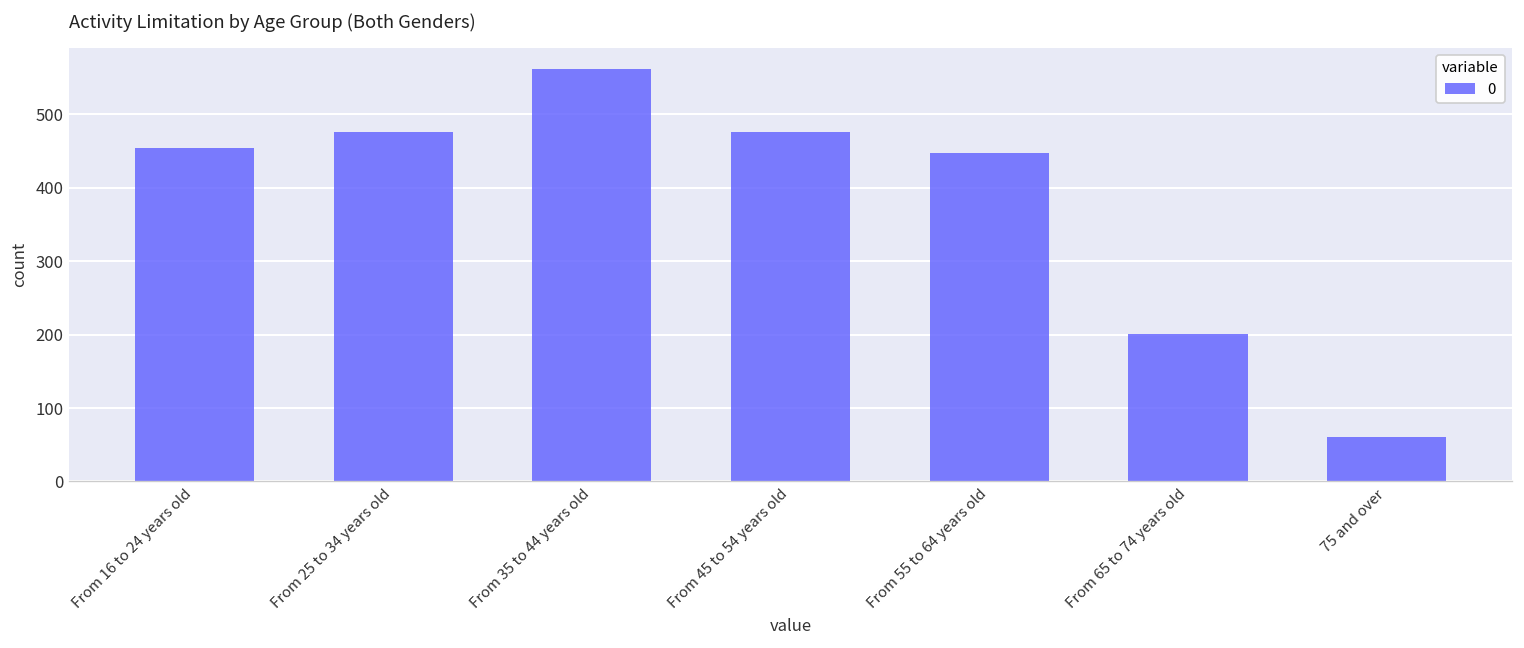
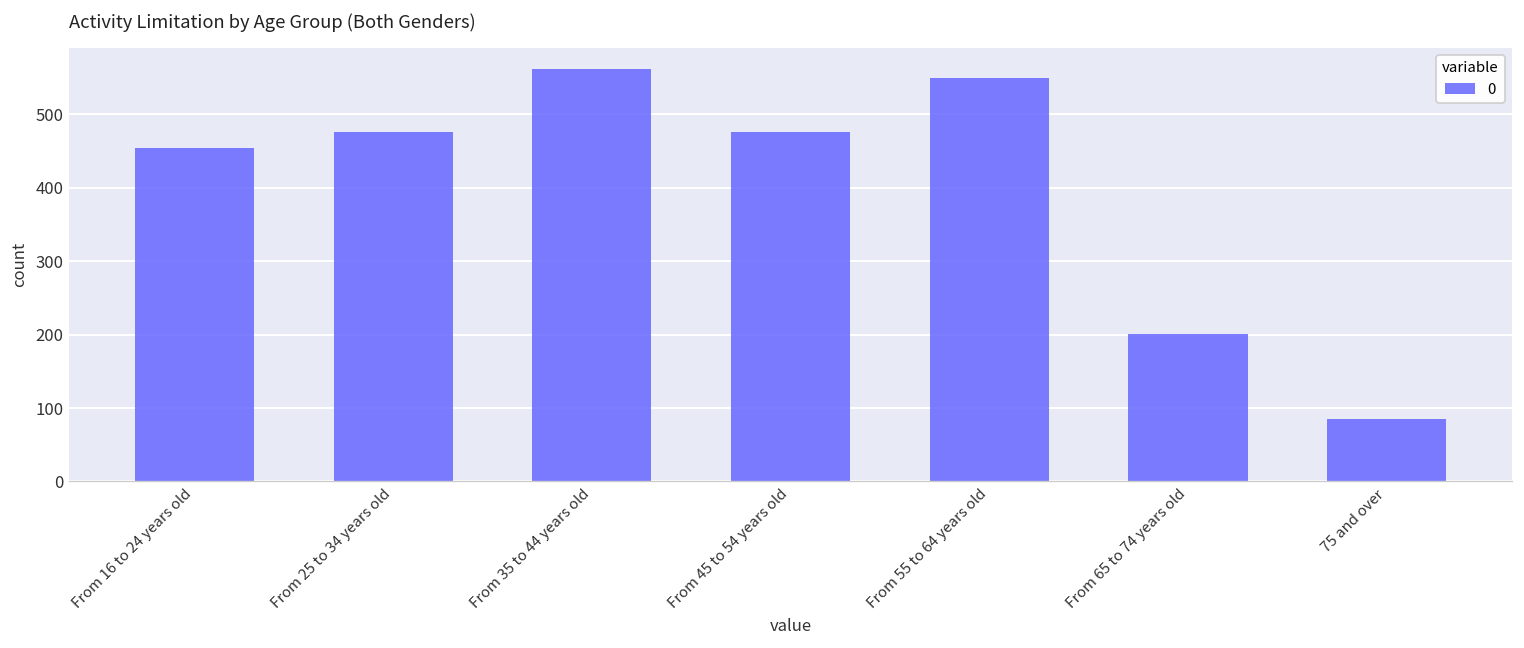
  {
    "From 16 to 24 years old": 450,
    "From 25 to 34 years old": 480,
    "From 35 to 44 years old": 560,
    "From 45 to 54 years old": 480,
-   "From 55 to 64 years old": 450,
+   "From 55 to 64 years old": 550,
    "From 65 to 74 years old": 200,
-   "75 and over": 60
+   "75 and over": 80
  }
